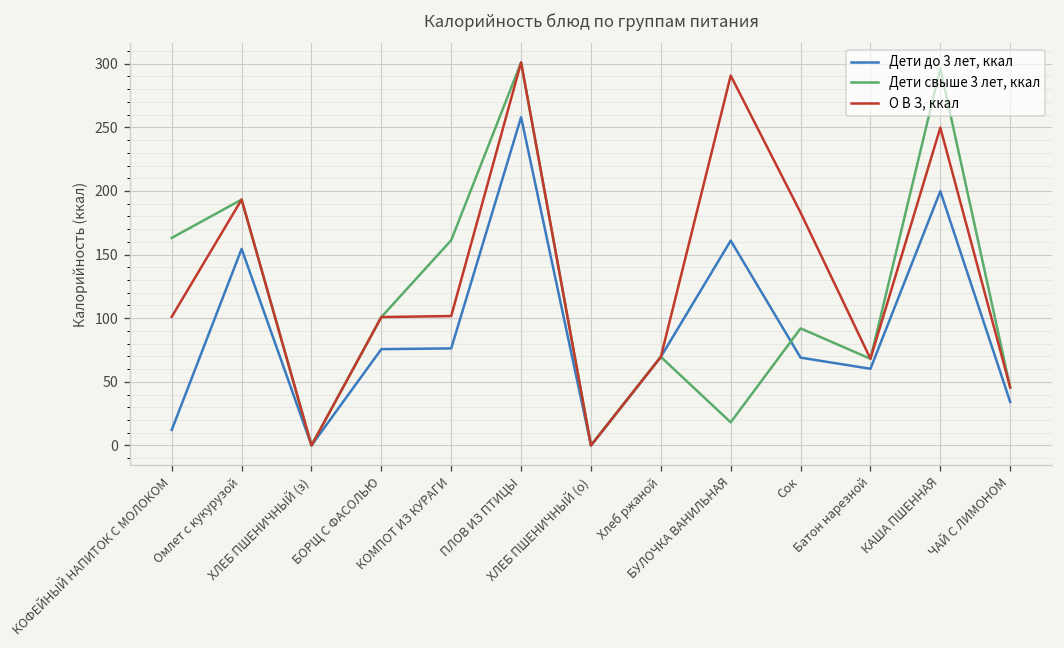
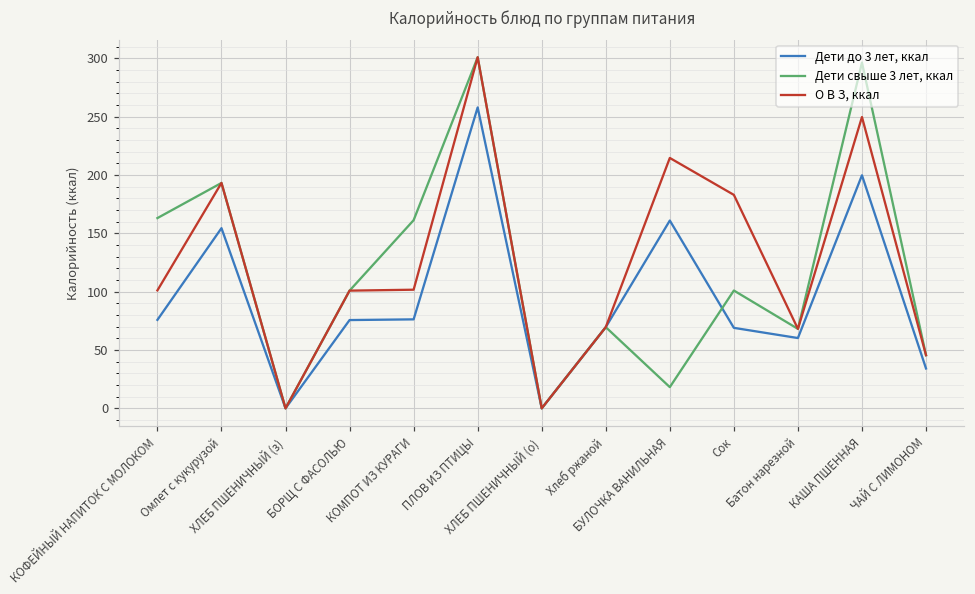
  {
    "Дети до 3 лет, ккал": {
-     "КОФЕЙНЫЙ НАПИТОК С МОЛОКОМ": 12,
+     "КОФЕЙНЫЙ НАПИТОК С МОЛОКОМ": 76,
      "Омлет с кукурузой": 154,
      "БОРЩ С ФАСОЛЬЮ": 76,
      "КОМПОТ ИЗ КУРАГИ": 76,
      "ПЛОВ ИЗ ПТИЦЫ": 258,
      "БУЛОЧКА ВАНИЛЬНАЯ": 161,
      "Сок": 69,
      "Батон нарезной": 60,
      "КАША ПШЕННАЯ": 200,
      "ЧАЙ С ЛИМОНОМ": 34
    },
    "Дети свыше 3 лет, ккал": {
      "КОФЕЙНЫЙ НАПИТОК С МОЛОКОМ": 163,
      "КОМПОТ ИЗ КУРАГИ": 161,
      "БУЛОЧКА ВАНИЛЬНАЯ": 18,
-     "Сок": 92
+     "Сок": 101
    },
    "О В З, ккал": {
      "КОФЕЙНЫЙ НАПИТОК С МОЛОКОМ": 101,
      "КОМПОТ ИЗ КУРАГИ": 102,
-     "БУЛОЧКА ВАНИЛЬНАЯ": 291,
+     "БУЛОЧКА ВАНИЛЬНАЯ": 215,
      "Сок": 183,
      "КАША ПШЕННАЯ": 250
    }
  }
